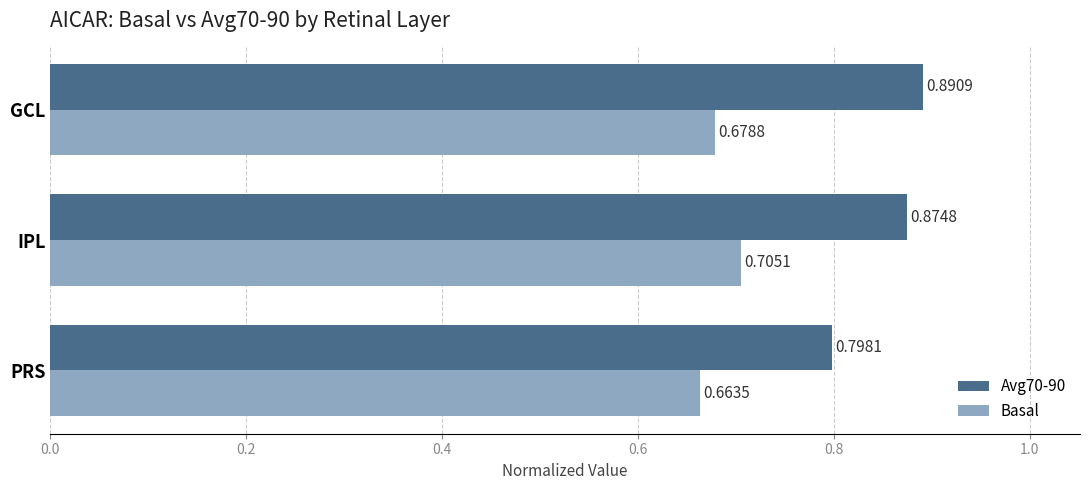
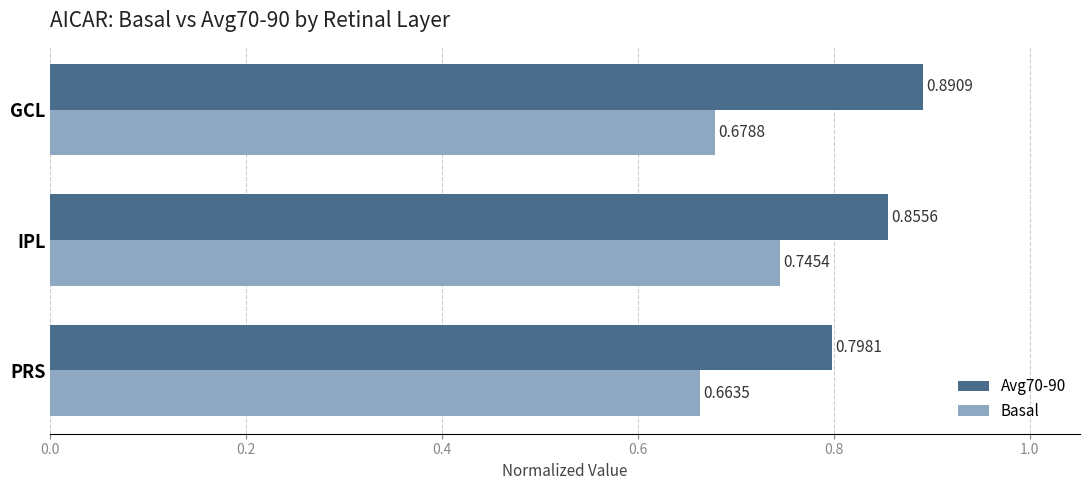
  {
    "Avg70-90": {
      "GCL": 0.8909,
-     "IPL": 0.8748,
+     "IPL": 0.8556,
      "PRS": 0.7981
    },
    "Basal": {
      "GCL": 0.6788,
-     "IPL": 0.7051,
+     "IPL": 0.7454,
      "PRS": 0.6635
    }
  }
